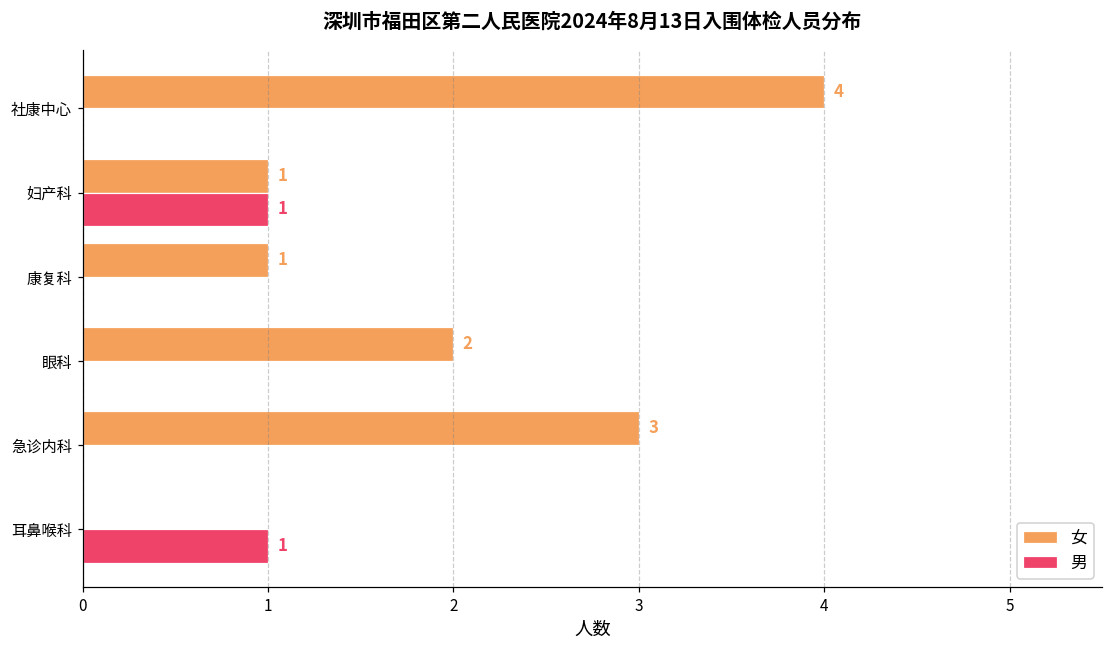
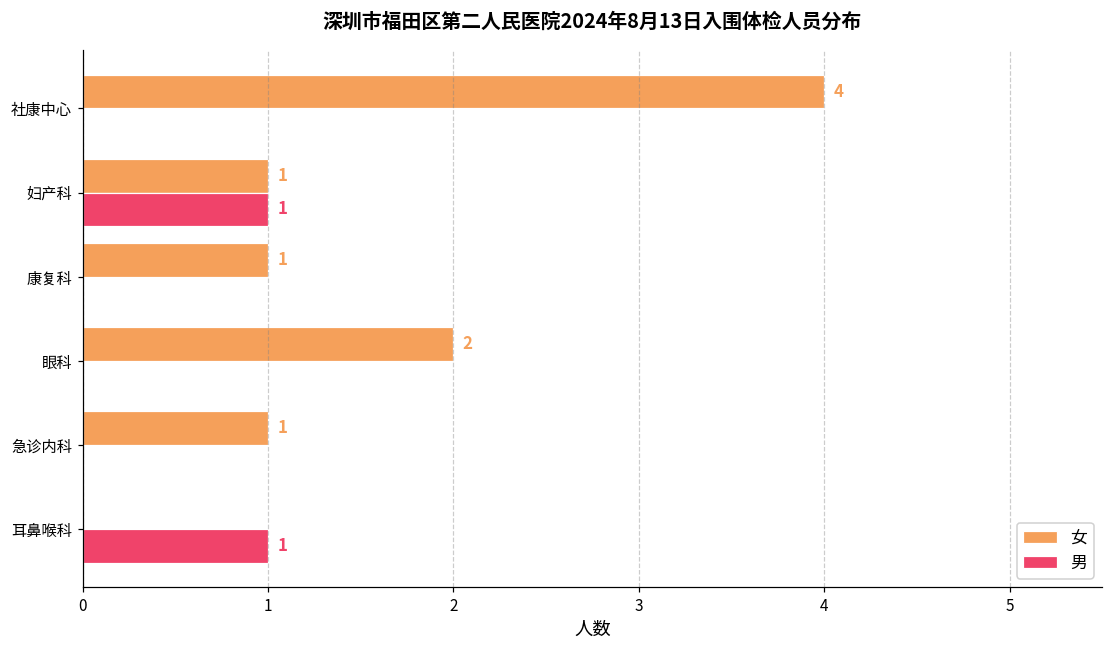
  {
    "女": {
      "社康中心": 4,
      "妇产科": 1,
      "康复科": 1,
      "眼科": 2,
-     "急诊内科": 3
+     "急诊内科": 1
    },
    "男": {
      "妇产科": 1,
      "耳鼻喉科": 1
    }
  }
